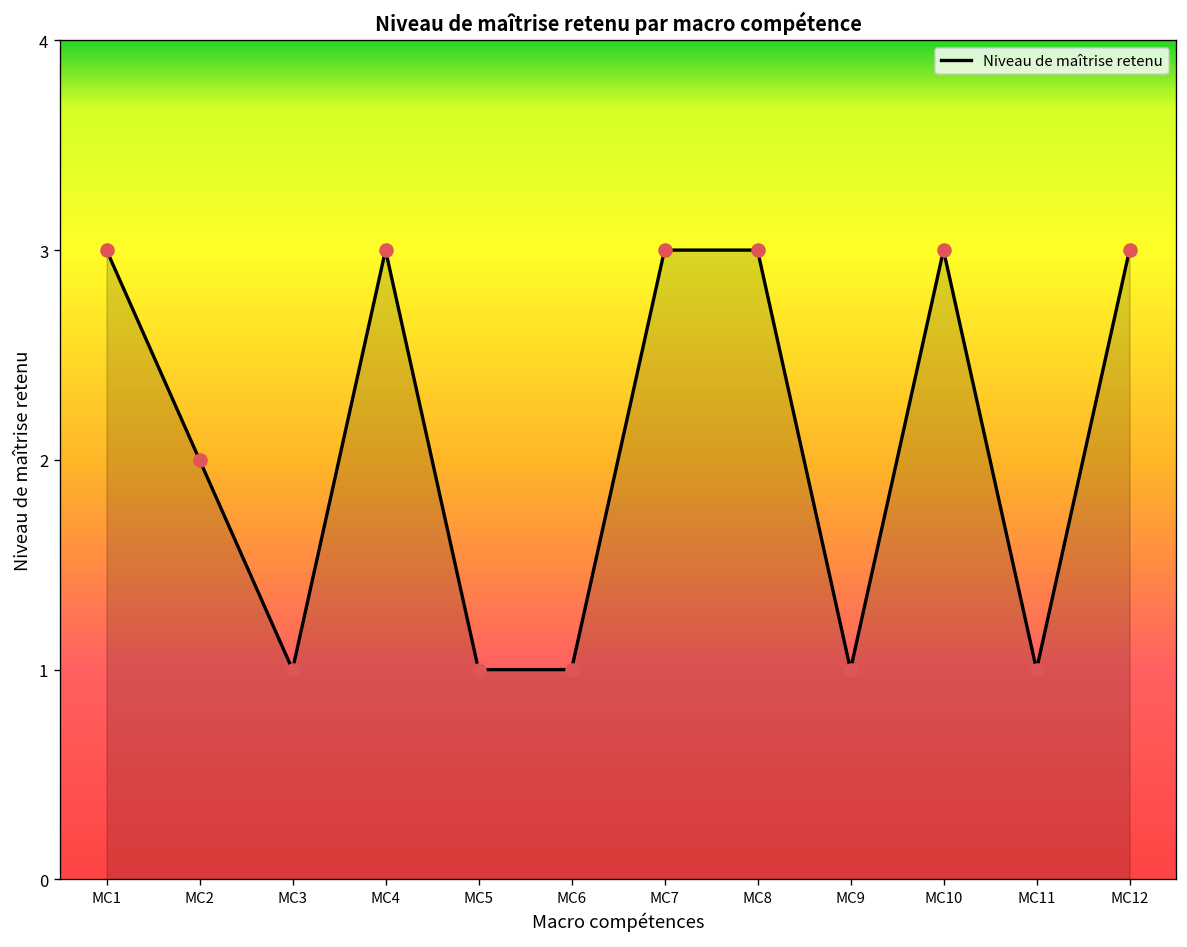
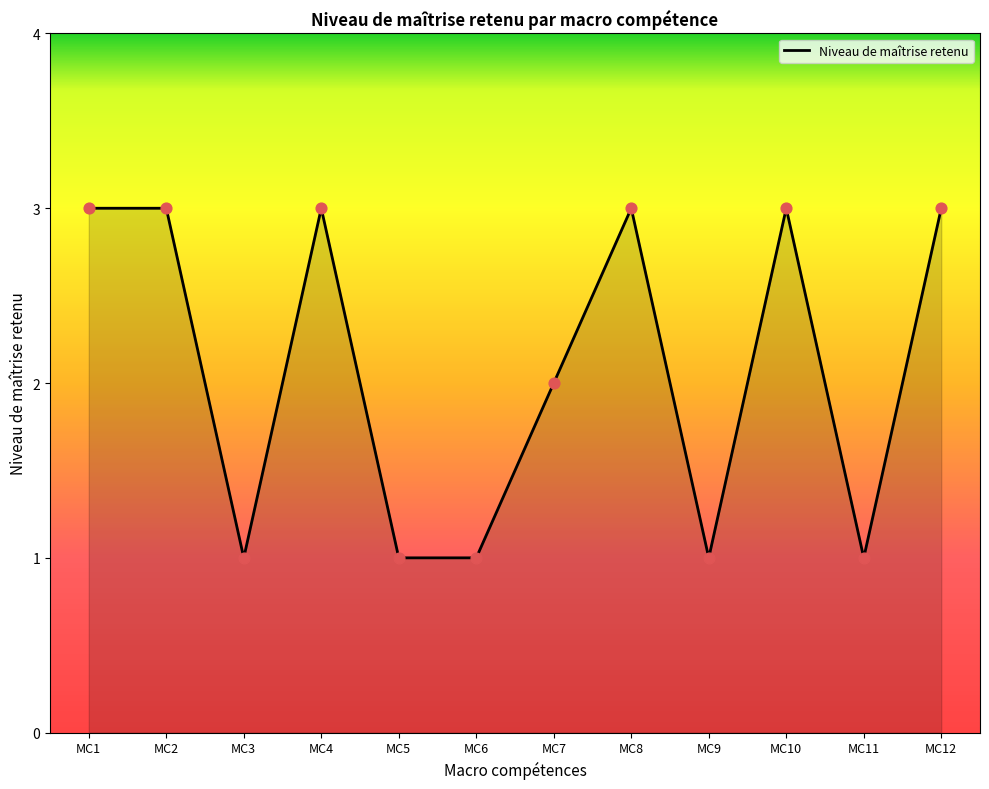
  {
    "MC1": 3,
-   "MC2": 2,
+   "MC2": 3,
    "MC3": 1,
    "MC4": 3,
    "MC5": 1,
    "MC6": 1,
-   "MC7": 3,
+   "MC7": 2,
    "MC8": 3,
    "MC9": 1,
    "MC10": 3,
    "MC11": 1,
    "MC12": 3
  }
